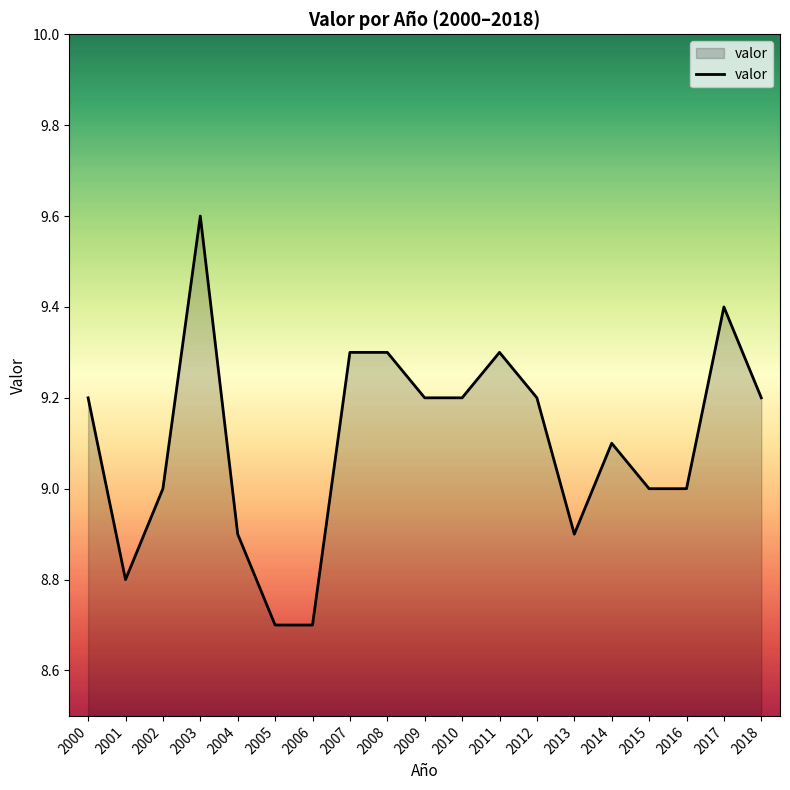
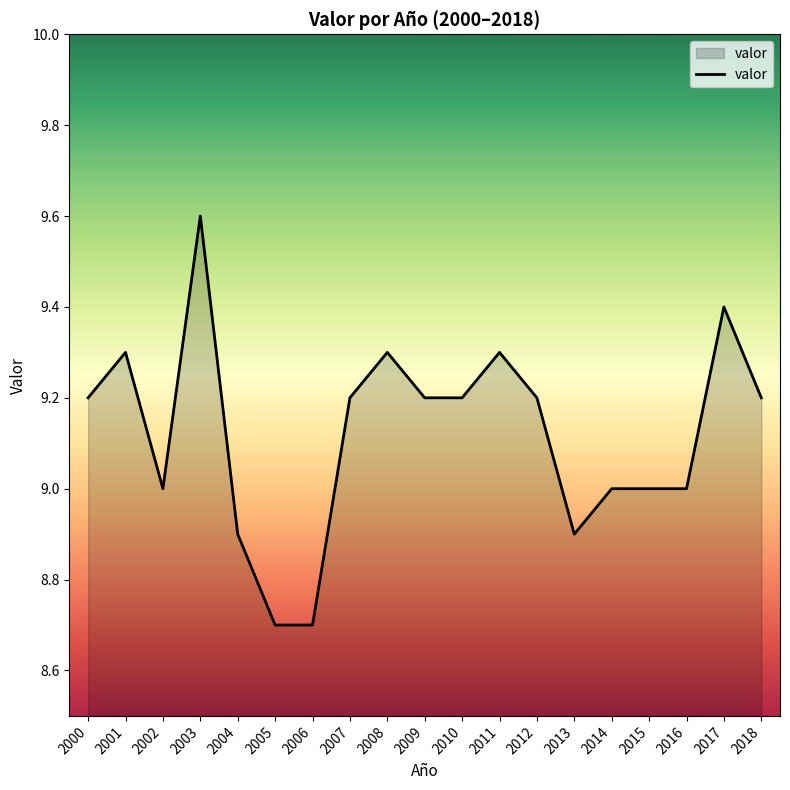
  {
    "2000": 9.2,
-   "2001": 8.8,
+   "2001": 9.3,
    "2002": 9.0,
    "2003": 9.6,
    "2004": 8.9,
    "2005": 8.7,
    "2006": 8.7,
-   "2007": 9.3,
+   "2007": 9.2,
    "2008": 9.3,
    "2009": 9.2,
    "2010": 9.2,
    "2011": 9.3,
    "2012": 9.2,
    "2013": 8.9,
-   "2014": 9.1,
+   "2014": 9.0,
    "2015": 9.0,
    "2016": 9.0,
    "2017": 9.4,
    "2018": 9.2
  }
